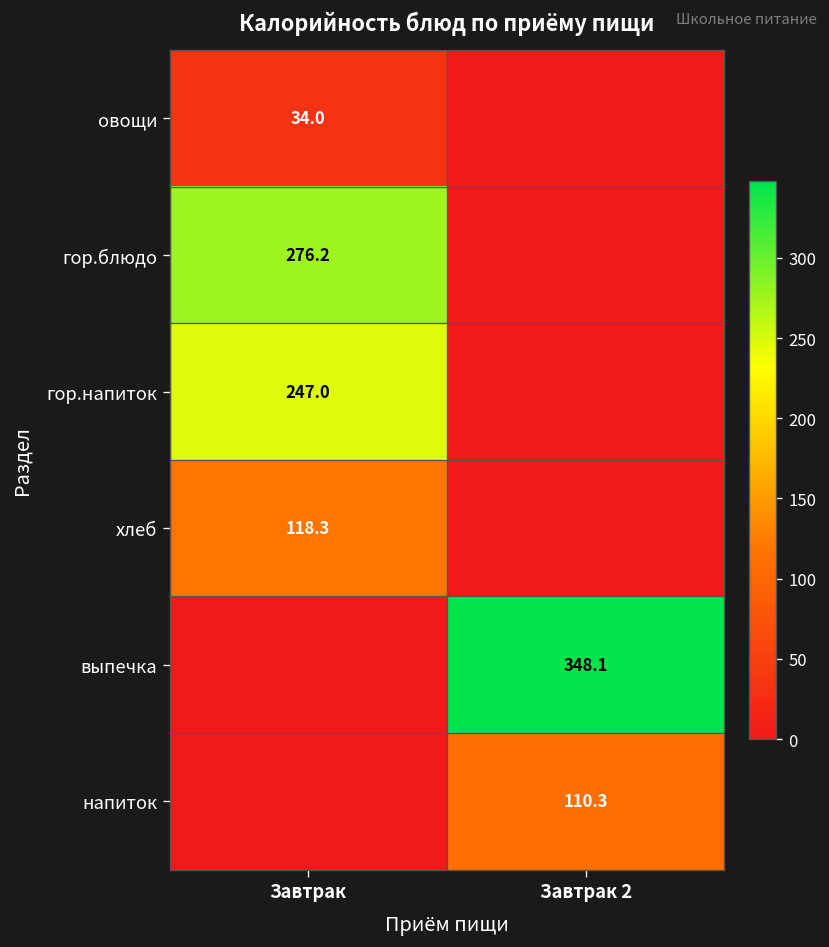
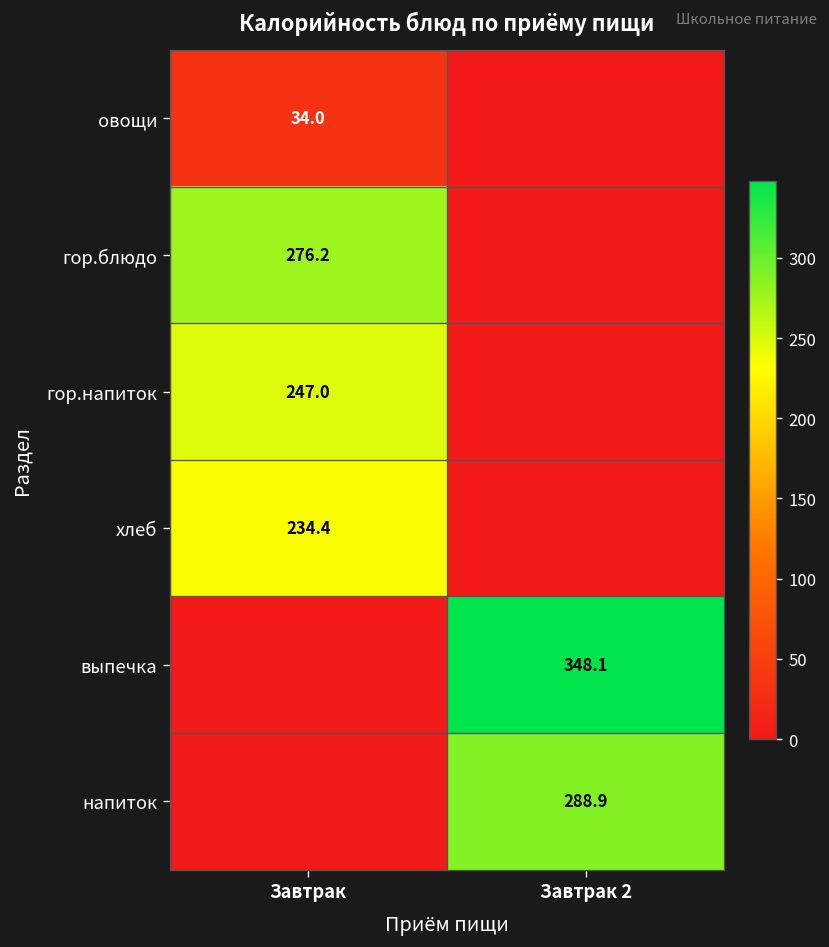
  {
    "овощи": {
      "Завтрак": 34.0
    },
    "гор.блюдо": {
      "Завтрак": 276.2
    },
    "гор.напиток": {
      "Завтрак": 247.0
    },
    "хлеб": {
-     "Завтрак": 118.3
+     "Завтрак": 234.4
    },
    "выпечка": {
      "Завтрак 2": 348.1
    },
    "напиток": {
-     "Завтрак 2": 110.3
+     "Завтрак 2": 288.9
    }
  }
